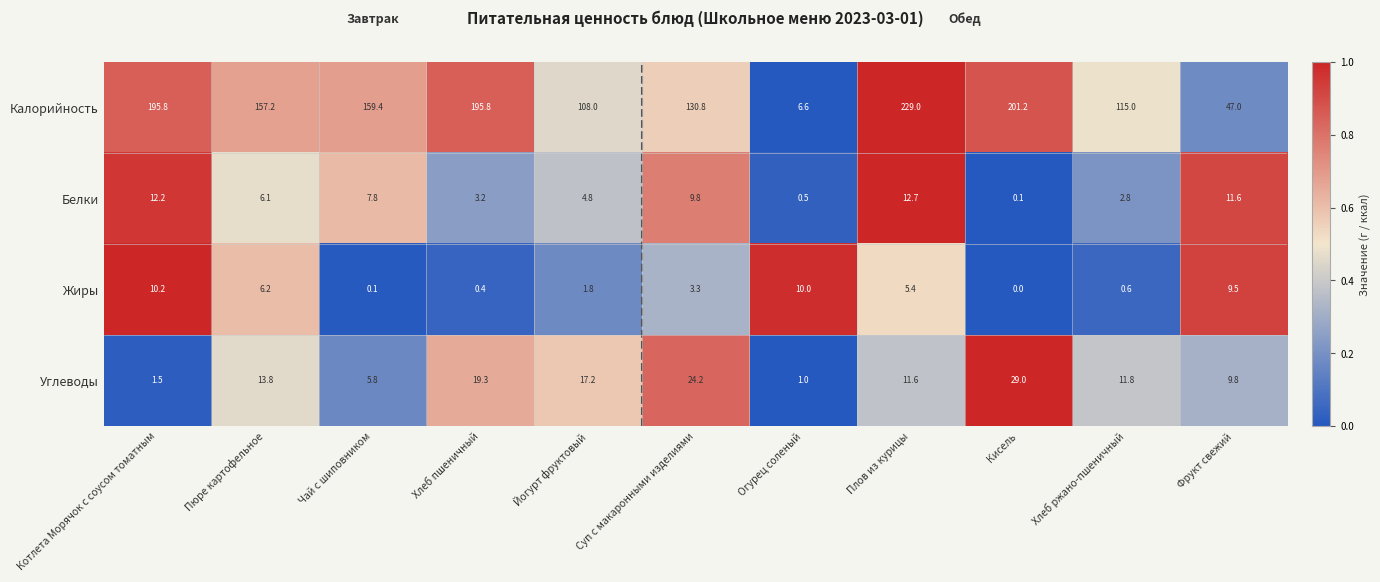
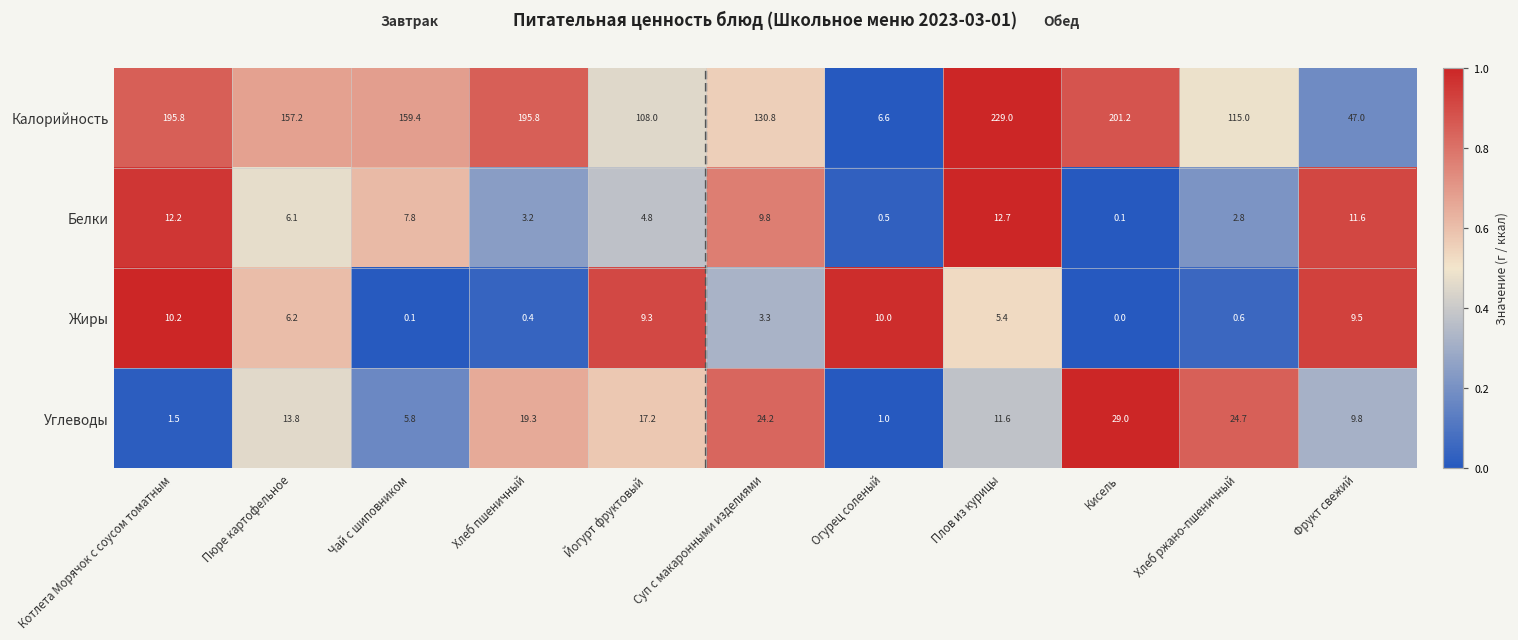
  {
    "Калорийность": {
      "Котлета Морячок с соусом томатным": 195.8,
      "Пюре картофельное": 157.2,
      "Чай с шиповником": 159.4,
      "Хлеб пшеничный": 195.8,
      "Йогурт фруктовый": 108.0,
      "Суп с макаронными изделиями": 130.8,
      "Огурец соленый": 6.6,
      "Плов из курицы": 229.0,
      "Кисель": 201.2,
      "Хлеб ржано-пшеничный": 115.0,
      "Фрукт свежий": 47.0
    },
    "Белки": {
      "Котлета Морячок с соусом томатным": 12.2,
      "Пюре картофельное": 6.1,
      "Чай с шиповником": 7.8,
      "Хлеб пшеничный": 3.2,
      "Йогурт фруктовый": 4.8,
      "Суп с макаронными изделиями": 9.8,
      "Огурец соленый": 0.5,
      "Плов из курицы": 12.7,
      "Кисель": 0.1,
      "Хлеб ржано-пшеничный": 2.8,
      "Фрукт свежий": 11.6
    },
    "Жиры": {
      "Котлета Морячок с соусом томатным": 10.2,
      "Пюре картофельное": 6.2,
      "Чай с шиповником": 0.1,
      "Хлеб пшеничный": 0.4,
-     "Йогурт фруктовый": 1.8,
+     "Йогурт фруктовый": 9.3,
      "Суп с макаронными изделиями": 3.3,
      "Огурец соленый": 10.0,
      "Плов из курицы": 5.4,
      "Кисель": 0.0,
      "Хлеб ржано-пшеничный": 0.6,
      "Фрукт свежий": 9.5
    },
    "Углеводы": {
      "Котлета Морячок с соусом томатным": 1.5,
      "Пюре картофельное": 13.8,
      "Чай с шиповником": 5.8,
      "Хлеб пшеничный": 19.3,
      "Йогурт фруктовый": 17.2,
      "Суп с макаронными изделиями": 24.2,
      "Огурец соленый": 1.0,
      "Плов из курицы": 11.6,
      "Кисель": 29.0,
-     "Хлеб ржано-пшеничный": 11.8,
+     "Хлеб ржано-пшеничный": 24.7,
      "Фрукт свежий": 9.8
    }
  }
